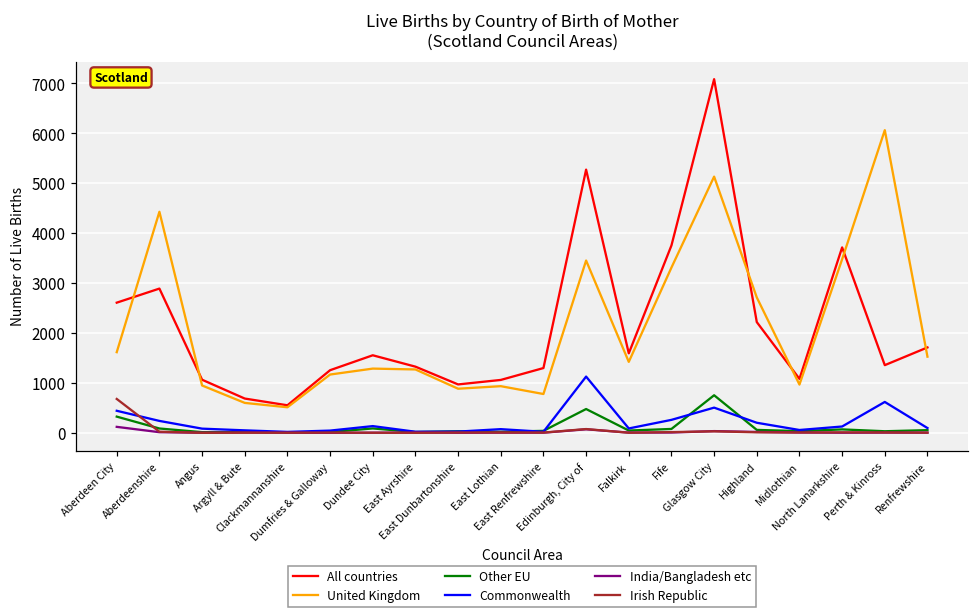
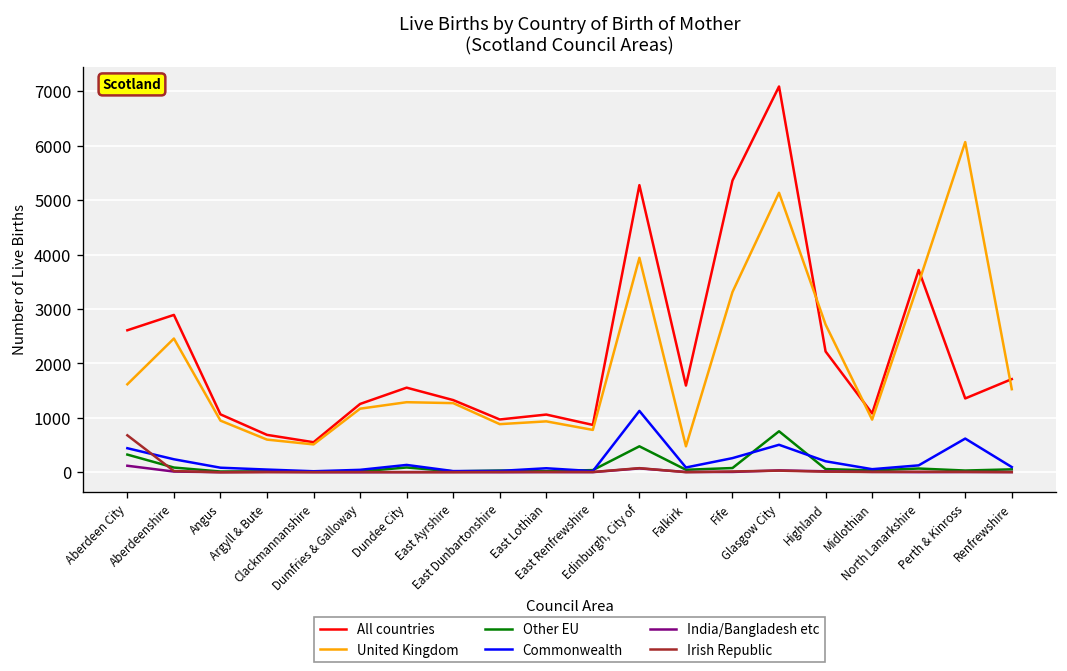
  {
    "All countries": {
      "Aberdeen City": 2600,
      "Aberdeenshire": 2900,
      "Angus": 1100,
      "Argyll & Bute": 700,
      "Dumfries & Galloway": 1300,
      "Dundee City": 1600,
      "East Dunbartonshire": 1000,
      "East Lothian": 1100,
-     "East Renfrewshire": 1300,
+     "East Renfrewshire": 900,
      "Edinburgh, City of": 5300,
      "Falkirk": 1600,
-     "Fife": 3800,
+     "Fife": 5400,
      "Glasgow City": 7100,
      "Highland": 2200,
      "Midlothian": 1100,
      "North Lanarkshire": 3700,
      "Perth & Kinross": 1400,
      "Renfrewshire": 1700
    },
    "United Kingdom": {
      "Aberdeen City": 1600,
-     "Aberdeenshire": 4400,
+     "Aberdeenshire": 2500,
      "Angus": 1000,
      "Argyll & Bute": 600,
      "Dumfries & Galloway": 1200,
      "Dundee City": 1300,
      "East Dunbartonshire": 900,
      "East Lothian": 900,
      "East Renfrewshire": 800,
-     "Edinburgh, City of": 3500,
-     "Falkirk": 1400,
+     "Edinburgh, City of": 3900,
+     "Falkirk": 500,
      "Fife": 3300,
      "Glasgow City": 5100,
      "Highland": 2700,
      "Midlothian": 1000,
      "North Lanarkshire": 3500,
      "Perth & Kinross": 6100,
      "Renfrewshire": 1500
    },
    "Other EU": {
      "Aberdeen City": 300,
      "Aberdeenshire": 100,
      "Edinburgh, City of": 500,
      "Fife": 100,
      "Glasgow City": 800,
      "North Lanarkshire": 100
    },
    "Commonwealth": {
      "Aberdeen City": 400,
      "Aberdeenshire": 200,
      "Angus": 100,
      "Edinburgh, City of": 1100,
      "Fife": 300,
      "Glasgow City": 500,
      "Highland": 200,
      "North Lanarkshire": 100,
      "Perth & Kinross": 600
    },
    "India/Bangladesh etc": {
      "Aberdeen City": 100
    },
    "Irish Republic": {
      "Aberdeen City": 700
    }
  }
